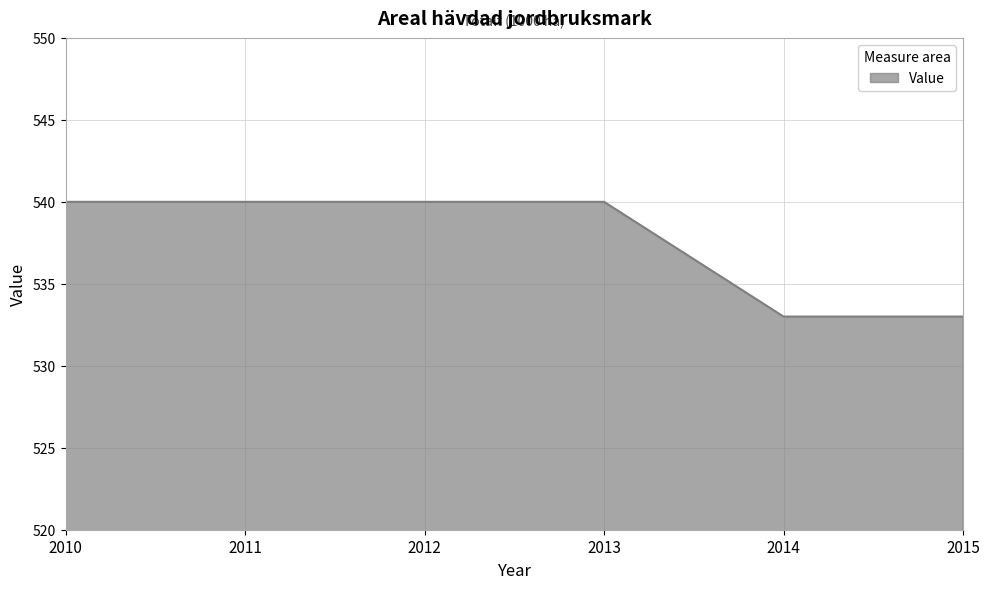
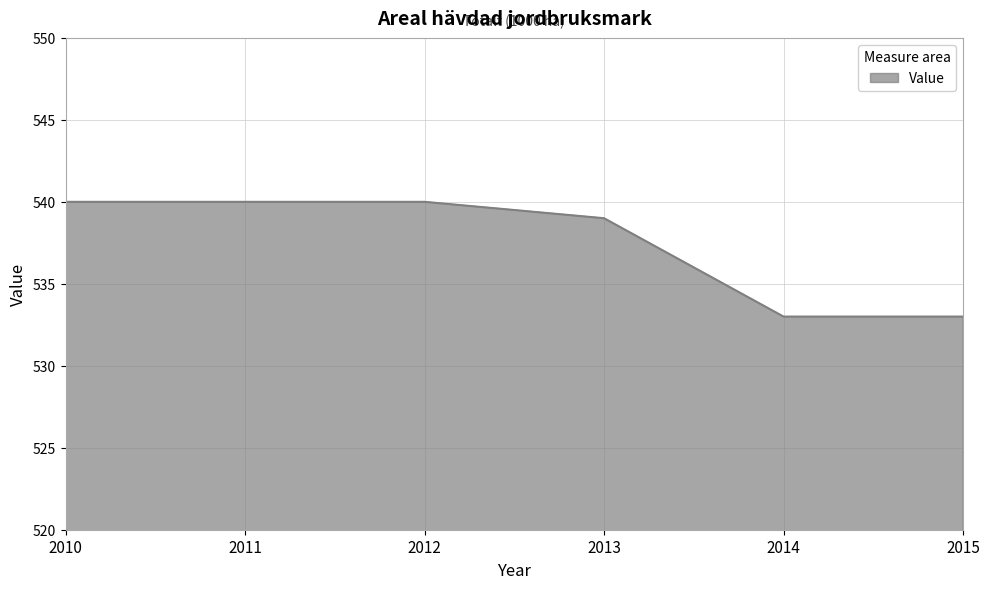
  {
    "2010": 540,
    "2011": 540,
    "2012": 540,
-   "2013": 540,
+   "2013": 539,
    "2014": 533,
    "2015": 533
  }
